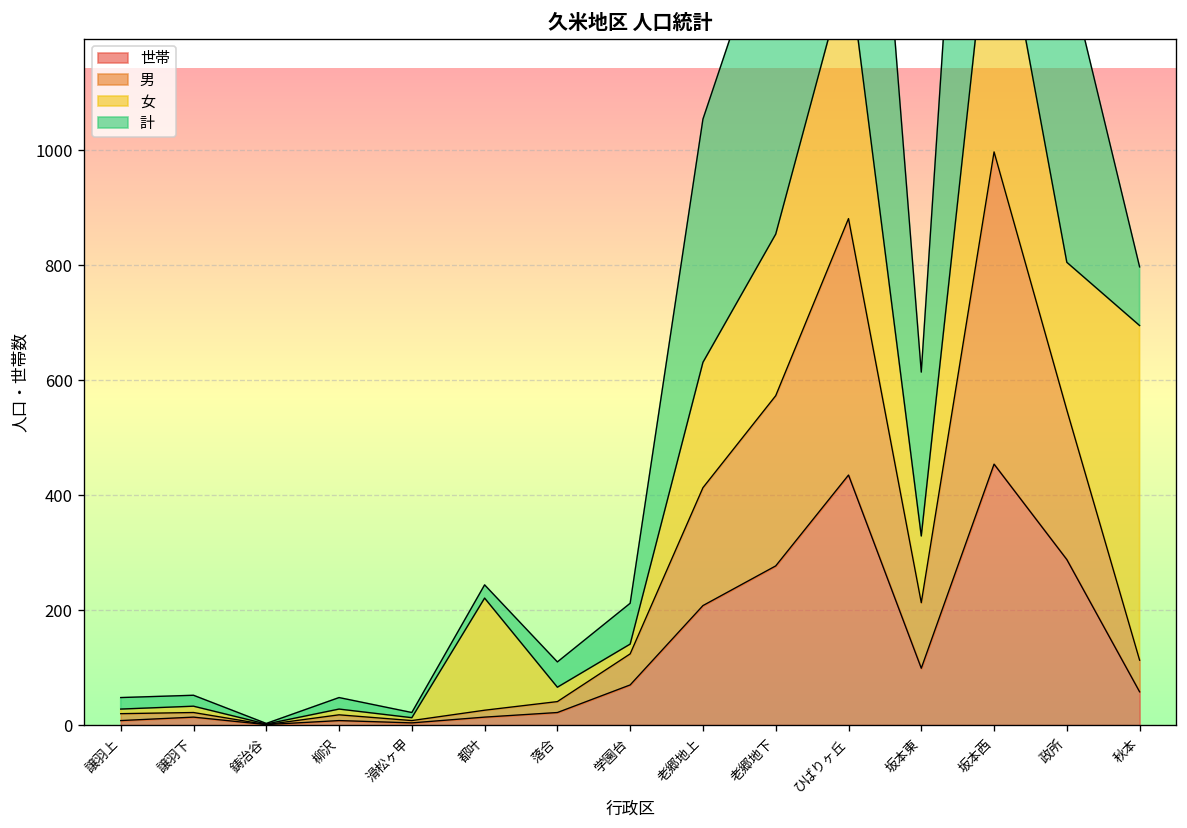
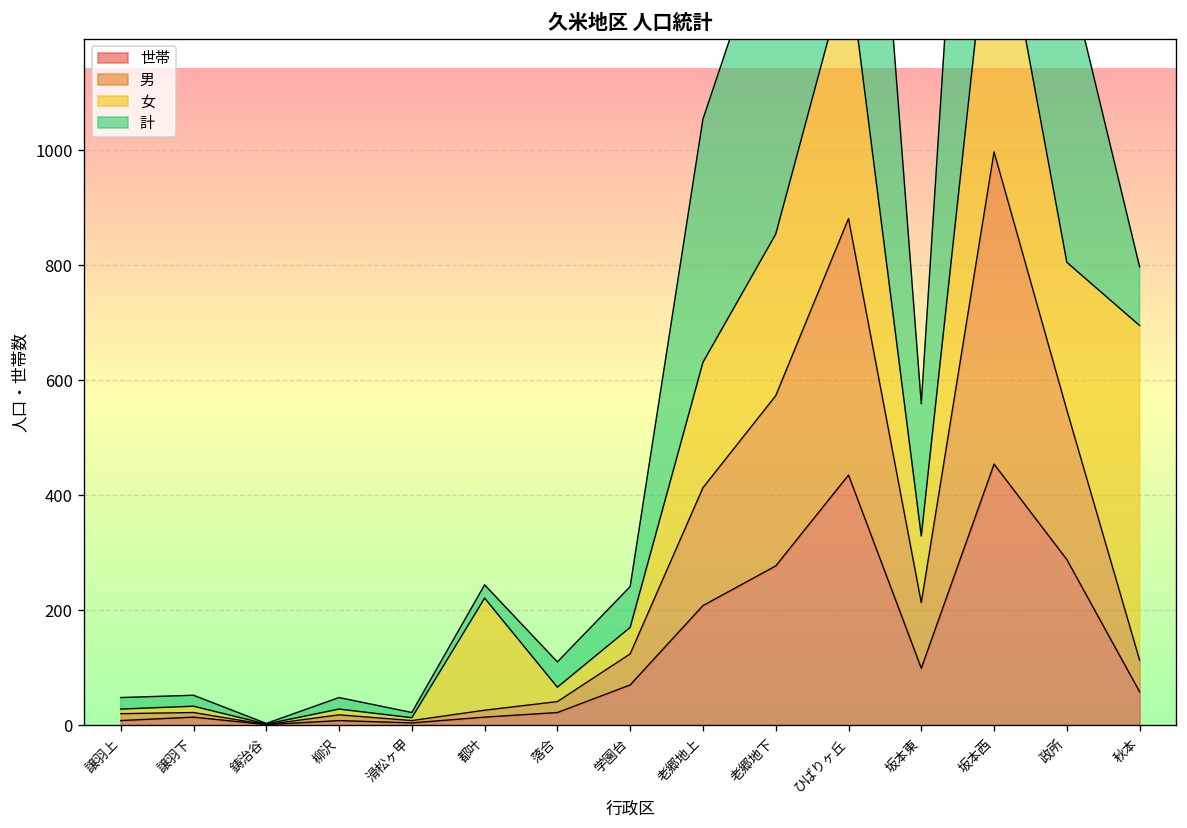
  {
    "女": {
      "譲羽上": 10,
      "譲羽下": 10,
      "柳沢": 10,
      "都叶": 200,
      "落合": 30,
-     "学園台": 20,
+     "学園台": 50,
      "老郷地上": 220,
      "老郷地下": 280,
      "坂本東": 120,
      "政所": 260,
      "秋本": 580
    },
    "計": {
      "譲羽上": 20,
      "譲羽下": 20,
      "柳沢": 20,
      "滑松ヶ甲": 10,
      "都叶": 20,
      "落合": 40,
      "学園台": 70,
      "老郷地上": 420,
-     "坂本東": 290,
+     "坂本東": 230,
      "秋本": 100
    }
  }
